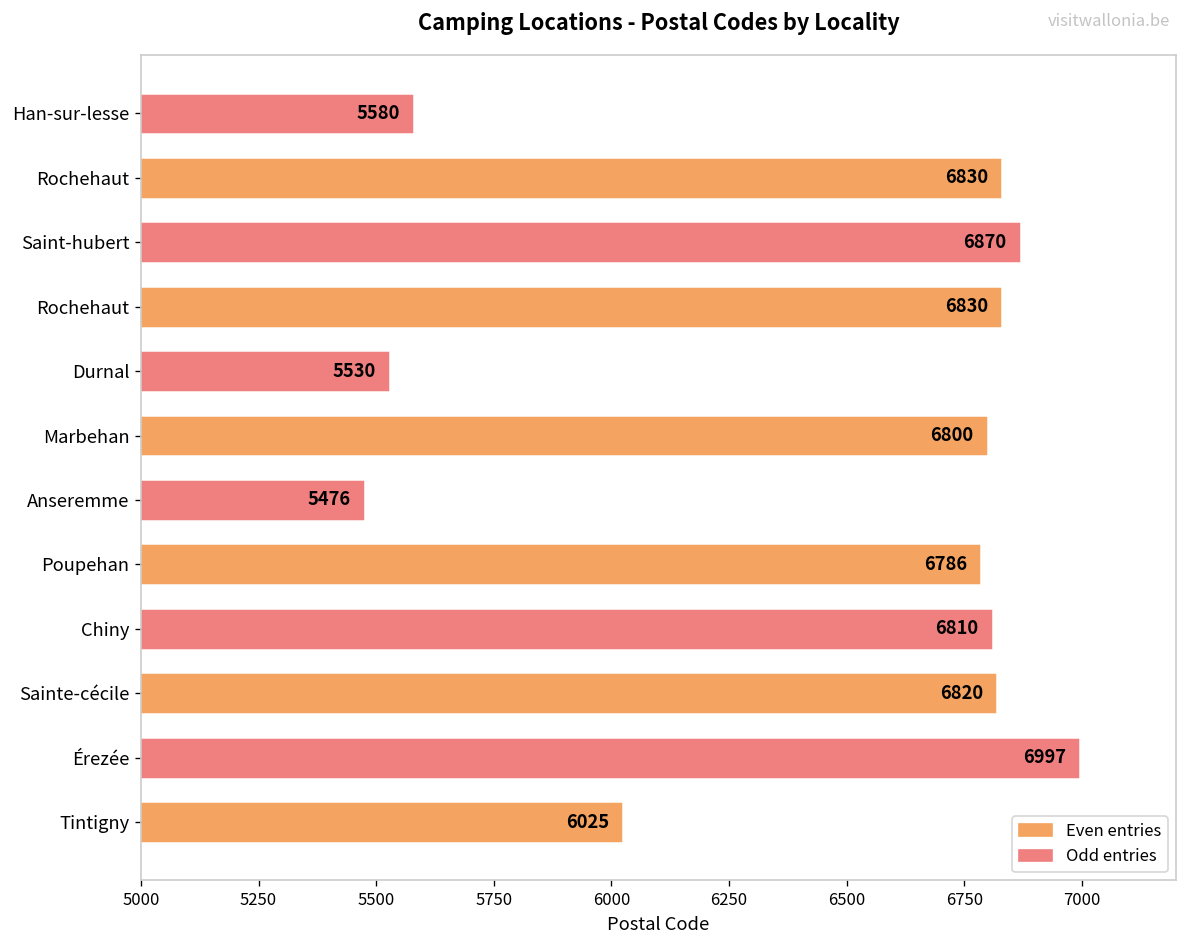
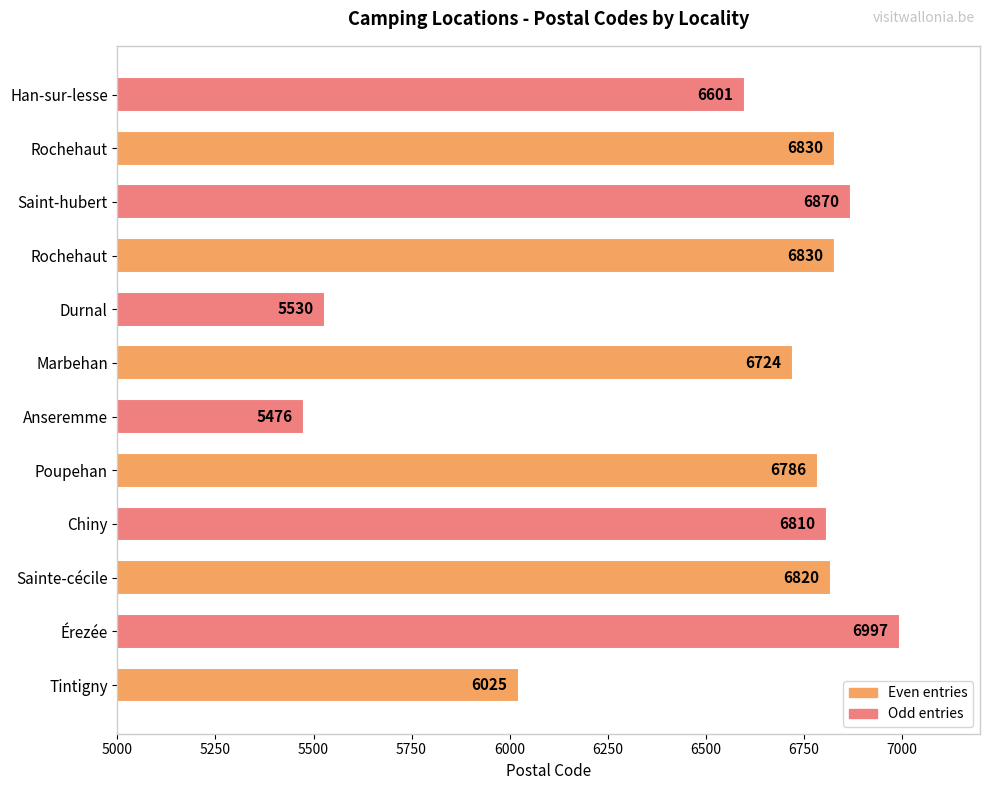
  {
-   "Han-sur-lesse": 5580,
+   "Han-sur-lesse": 6601,
    "Saint-hubert": 6870,
    "Durnal": 5530,
-   "Marbehan": 6800,
+   "Marbehan": 6724,
    "Anseremme": 5476,
    "Poupehan": 6786,
    "Chiny": 6810,
    "Sainte-cécile": 6820,
    "Érezée": 6997,
    "Tintigny": 6025
  }
